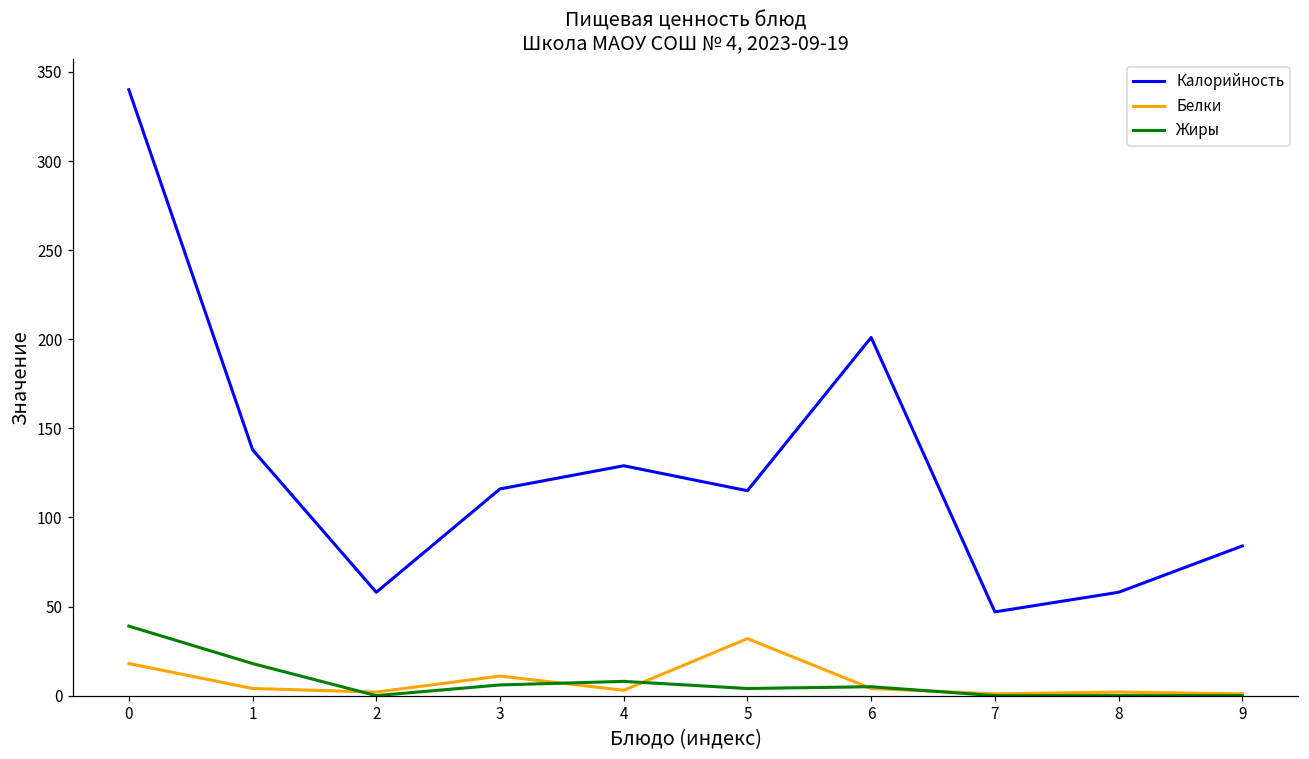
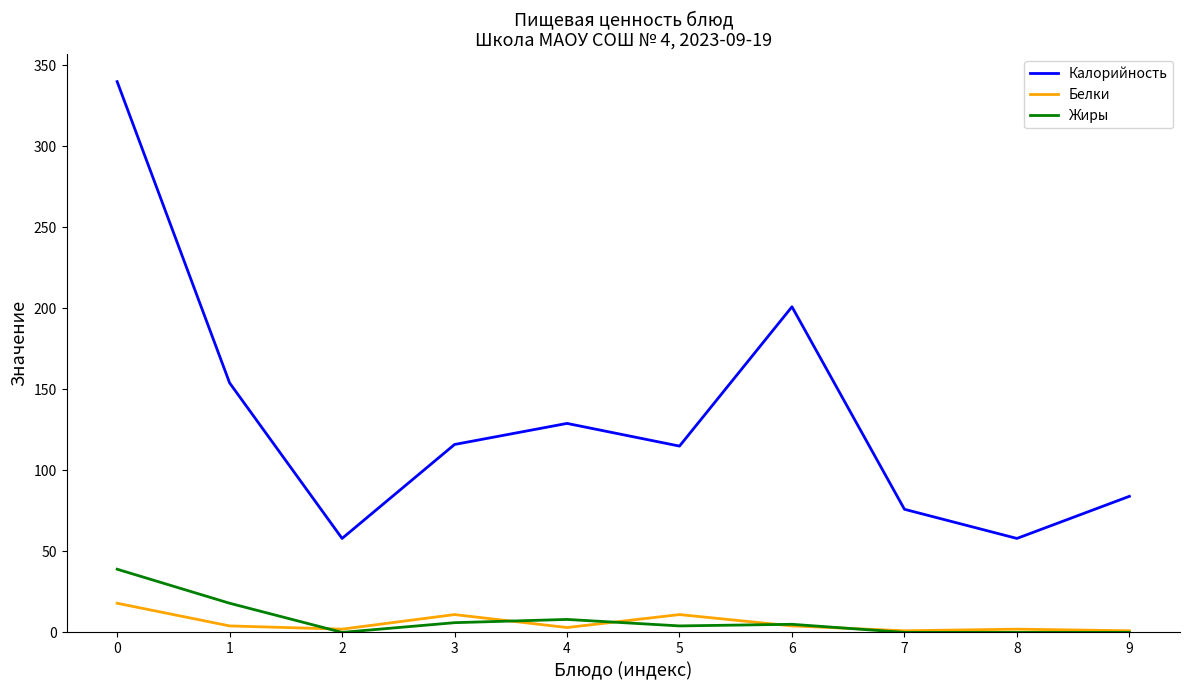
  {
    "Калорийность": {
      "0": 340,
-     "1": 138,
+     "1": 154,
      "2": 58,
      "3": 116,
      "4": 129,
      "5": 115,
      "6": 201,
-     "7": 47,
+     "7": 76,
      "8": 58,
      "9": 84
    },
    "Белки": {
      "0": 18,
      "1": 4,
      "2": 2,
      "3": 11,
      "4": 3,
-     "5": 32,
+     "5": 11,
      "8": 2
    },
    "Жиры": {
      "0": 39,
      "1": 18,
      "2": 0,
      "3": 6,
      "4": 8,
      "5": 4,
      "8": 0
    }
  }
